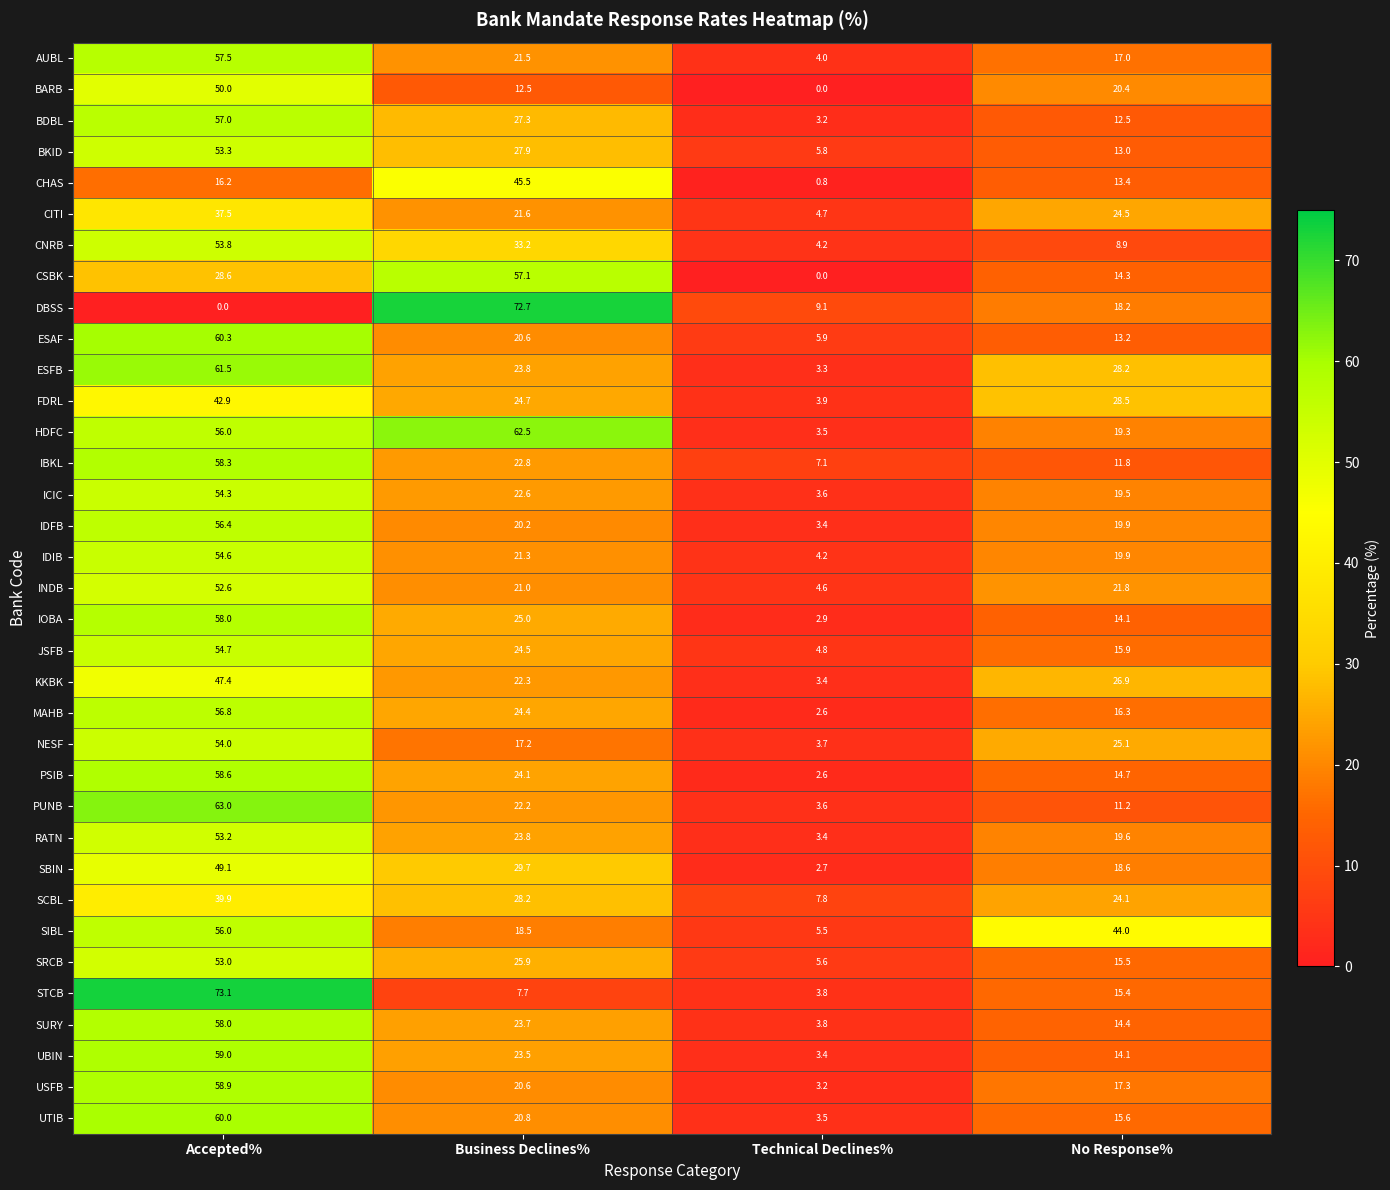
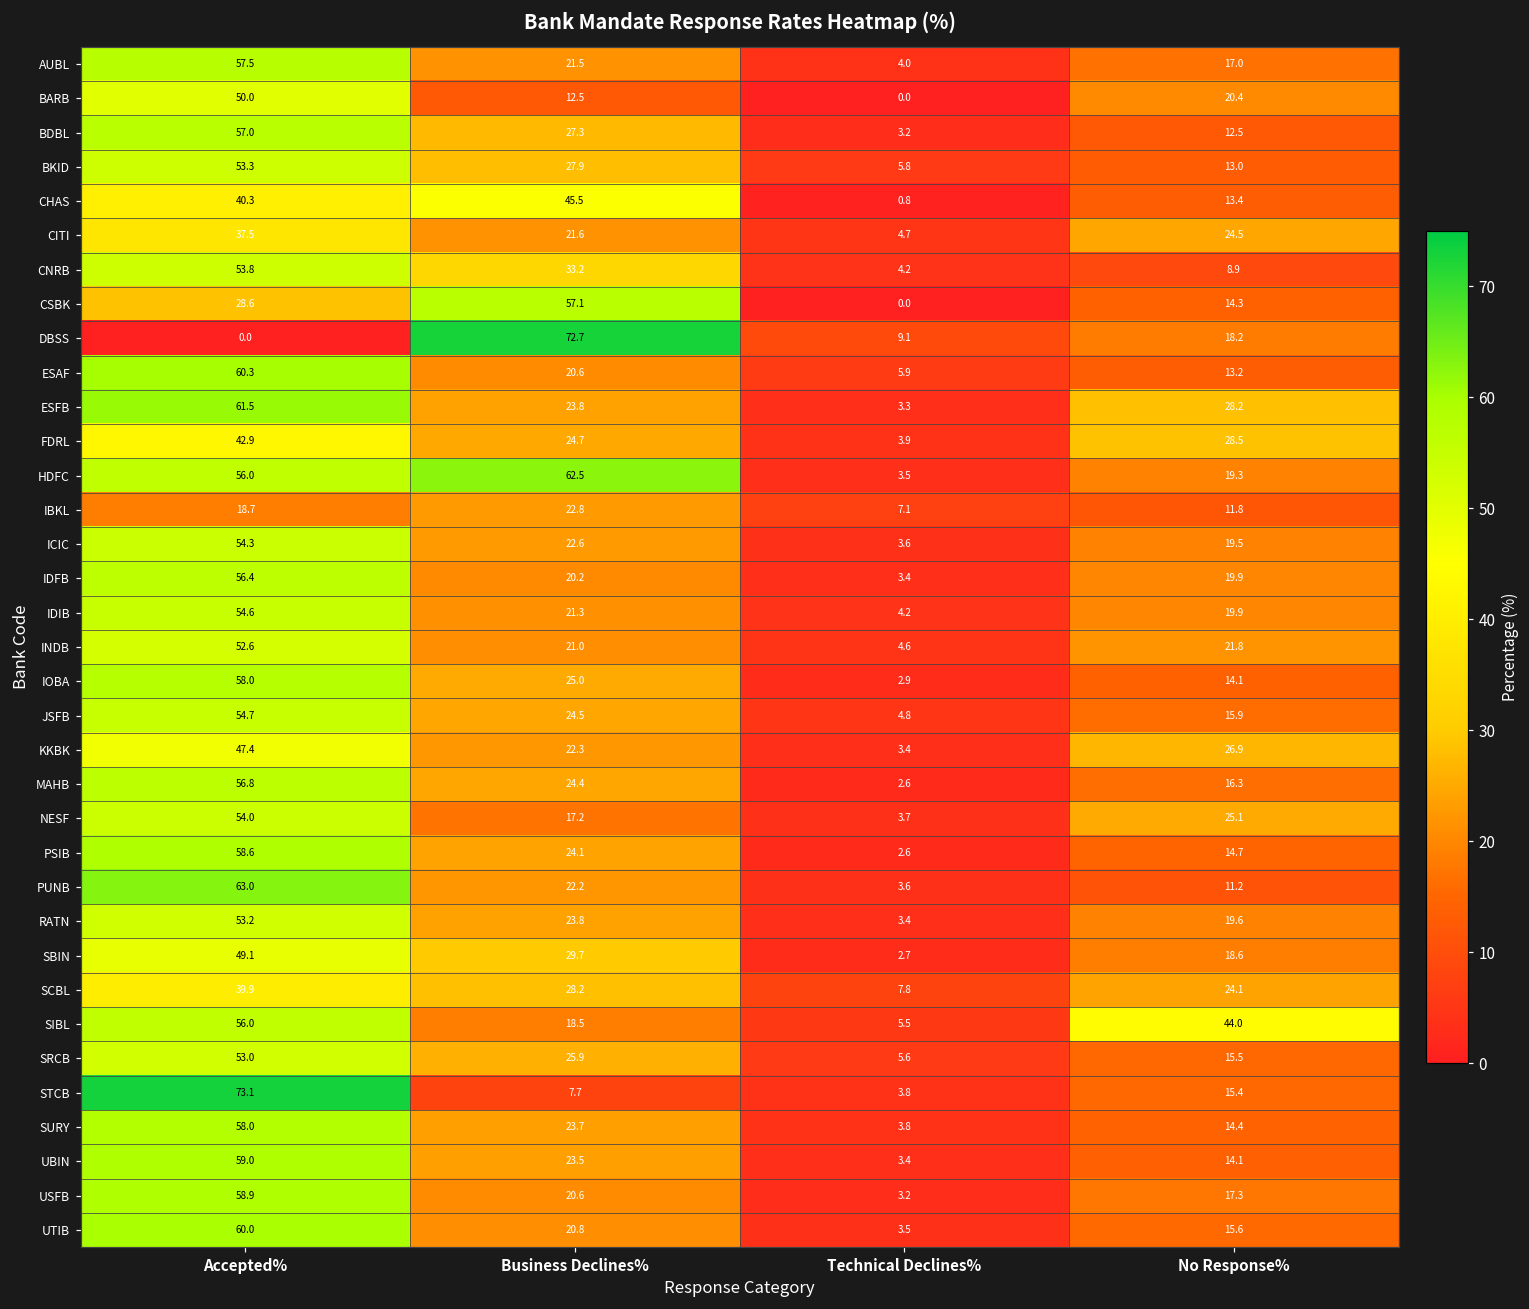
  {
    "AUBL": {
      "Accepted%": 57.5,
      "Business Declines%": 21.5,
      "Technical Declines%": 4.0,
      "No Response%": 17.0
    },
    "BARB": {
      "Accepted%": 50.0,
      "Business Declines%": 12.5,
      "Technical Declines%": 0.0,
      "No Response%": 20.4
    },
    "BDBL": {
      "Accepted%": 57.0,
      "Business Declines%": 27.3,
      "Technical Declines%": 3.2,
      "No Response%": 12.5
    },
    "BKID": {
      "Accepted%": 53.3,
      "Business Declines%": 27.9,
      "Technical Declines%": 5.8,
      "No Response%": 13.0
    },
    "CHAS": {
-     "Accepted%": 16.2,
+     "Accepted%": 40.3,
      "Business Declines%": 45.5,
      "Technical Declines%": 0.8,
      "No Response%": 13.4
    },
    "CITI": {
      "Accepted%": 37.5,
      "Business Declines%": 21.6,
      "Technical Declines%": 4.7,
      "No Response%": 24.5
    },
    "CNRB": {
      "Accepted%": 53.8,
      "Business Declines%": 33.2,
      "Technical Declines%": 4.2,
      "No Response%": 8.9
    },
    "CSBK": {
      "Accepted%": 28.6,
      "Business Declines%": 57.1,
      "Technical Declines%": 0.0,
      "No Response%": 14.3
    },
    "DBSS": {
      "Accepted%": 0.0,
      "Business Declines%": 72.7,
      "Technical Declines%": 9.1,
      "No Response%": 18.2
    },
    "ESAF": {
      "Accepted%": 60.3,
      "Business Declines%": 20.6,
      "Technical Declines%": 5.9,
      "No Response%": 13.2
    },
    "ESFB": {
      "Accepted%": 61.5,
      "Business Declines%": 23.8,
      "Technical Declines%": 3.3,
      "No Response%": 28.2
    },
    "FDRL": {
      "Accepted%": 42.9,
      "Business Declines%": 24.7,
      "Technical Declines%": 3.9,
      "No Response%": 28.5
    },
    "HDFC": {
      "Accepted%": 56.0,
      "Business Declines%": 62.5,
      "Technical Declines%": 3.5,
      "No Response%": 19.3
    },
    "IBKL": {
-     "Accepted%": 58.3,
+     "Accepted%": 18.7,
      "Business Declines%": 22.8,
      "Technical Declines%": 7.1,
      "No Response%": 11.8
    },
    "ICIC": {
      "Accepted%": 54.3,
      "Business Declines%": 22.6,
      "Technical Declines%": 3.6,
      "No Response%": 19.5
    },
    "IDFB": {
      "Accepted%": 56.4,
      "Business Declines%": 20.2,
      "Technical Declines%": 3.4,
      "No Response%": 19.9
    },
    "IDIB": {
      "Accepted%": 54.6,
      "Business Declines%": 21.3,
      "Technical Declines%": 4.2,
      "No Response%": 19.9
    },
    "INDB": {
      "Accepted%": 52.6,
      "Business Declines%": 21.0,
      "Technical Declines%": 4.6,
      "No Response%": 21.8
    },
    "IOBA": {
      "Accepted%": 58.0,
      "Business Declines%": 25.0,
      "Technical Declines%": 2.9,
      "No Response%": 14.1
    },
    "JSFB": {
      "Accepted%": 54.7,
      "Business Declines%": 24.5,
      "Technical Declines%": 4.8,
      "No Response%": 15.9
    },
    "KKBK": {
      "Accepted%": 47.4,
      "Business Declines%": 22.3,
      "Technical Declines%": 3.4,
      "No Response%": 26.9
    },
    "MAHB": {
      "Accepted%": 56.8,
      "Business Declines%": 24.4,
      "Technical Declines%": 2.6,
      "No Response%": 16.3
    },
    "NESF": {
      "Accepted%": 54.0,
      "Business Declines%": 17.2,
      "Technical Declines%": 3.7,
      "No Response%": 25.1
    },
    "PSIB": {
      "Accepted%": 58.6,
      "Business Declines%": 24.1,
      "Technical Declines%": 2.6,
      "No Response%": 14.7
    },
    "PUNB": {
      "Accepted%": 63.0,
      "Business Declines%": 22.2,
      "Technical Declines%": 3.6,
      "No Response%": 11.2
    },
    "RATN": {
      "Accepted%": 53.2,
      "Business Declines%": 23.8,
      "Technical Declines%": 3.4,
      "No Response%": 19.6
    },
    "SBIN": {
      "Accepted%": 49.1,
      "Business Declines%": 29.7,
      "Technical Declines%": 2.7,
      "No Response%": 18.6
    },
    "SCBL": {
      "Accepted%": 39.9,
      "Business Declines%": 28.2,
      "Technical Declines%": 7.8,
      "No Response%": 24.1
    },
    "SIBL": {
      "Accepted%": 56.0,
      "Business Declines%": 18.5,
      "Technical Declines%": 5.5,
      "No Response%": 44.0
    },
    "SRCB": {
      "Accepted%": 53.0,
      "Business Declines%": 25.9,
      "Technical Declines%": 5.6,
      "No Response%": 15.5
    },
    "STCB": {
      "Accepted%": 73.1,
      "Business Declines%": 7.7,
      "Technical Declines%": 3.8,
      "No Response%": 15.4
    },
    "SURY": {
      "Accepted%": 58.0,
      "Business Declines%": 23.7,
      "Technical Declines%": 3.8,
      "No Response%": 14.4
    },
    "UBIN": {
      "Accepted%": 59.0,
      "Business Declines%": 23.5,
      "Technical Declines%": 3.4,
      "No Response%": 14.1
    },
    "USFB": {
      "Accepted%": 58.9,
      "Business Declines%": 20.6,
      "Technical Declines%": 3.2,
      "No Response%": 17.3
    },
    "UTIB": {
      "Accepted%": 60.0,
      "Business Declines%": 20.8,
      "Technical Declines%": 3.5,
      "No Response%": 15.6
    }
  }
